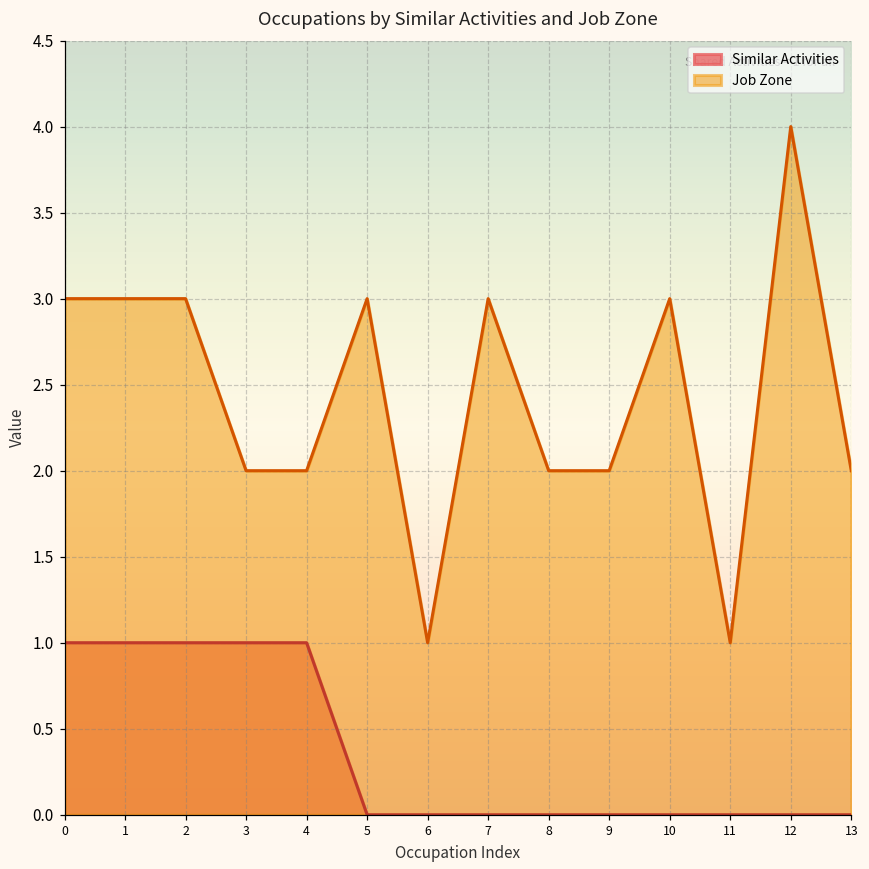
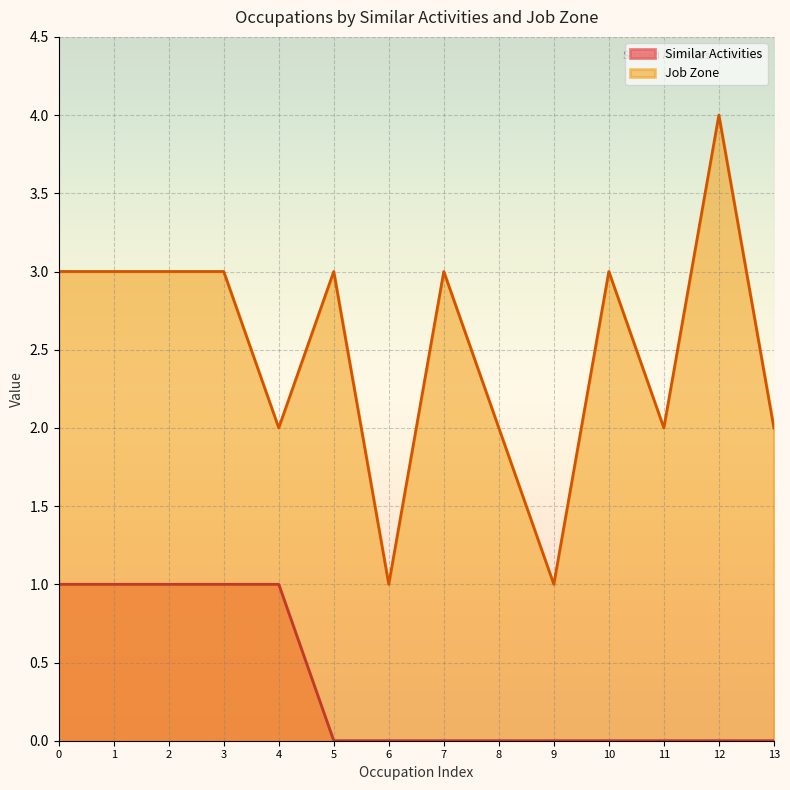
  {
    "Similar Activities": {
      "0": 1,
      "1": 1,
      "2": 1,
      "3": 1,
      "4": 1,
      "5": 0,
      "6": 0,
      "7": 0,
      "8": 0,
      "9": 0,
      "10": 0,
      "11": 0,
      "12": 0,
      "13": 0
    },
    "Job Zone": {
      "0": 3,
      "1": 3,
      "2": 3,
-     "3": 2,
+     "3": 3,
      "4": 2,
      "5": 3,
      "6": 1,
      "7": 3,
      "8": 2,
-     "9": 2,
+     "9": 1,
      "10": 3,
-     "11": 1,
+     "11": 2,
      "12": 4,
      "13": 2
    }
  }
